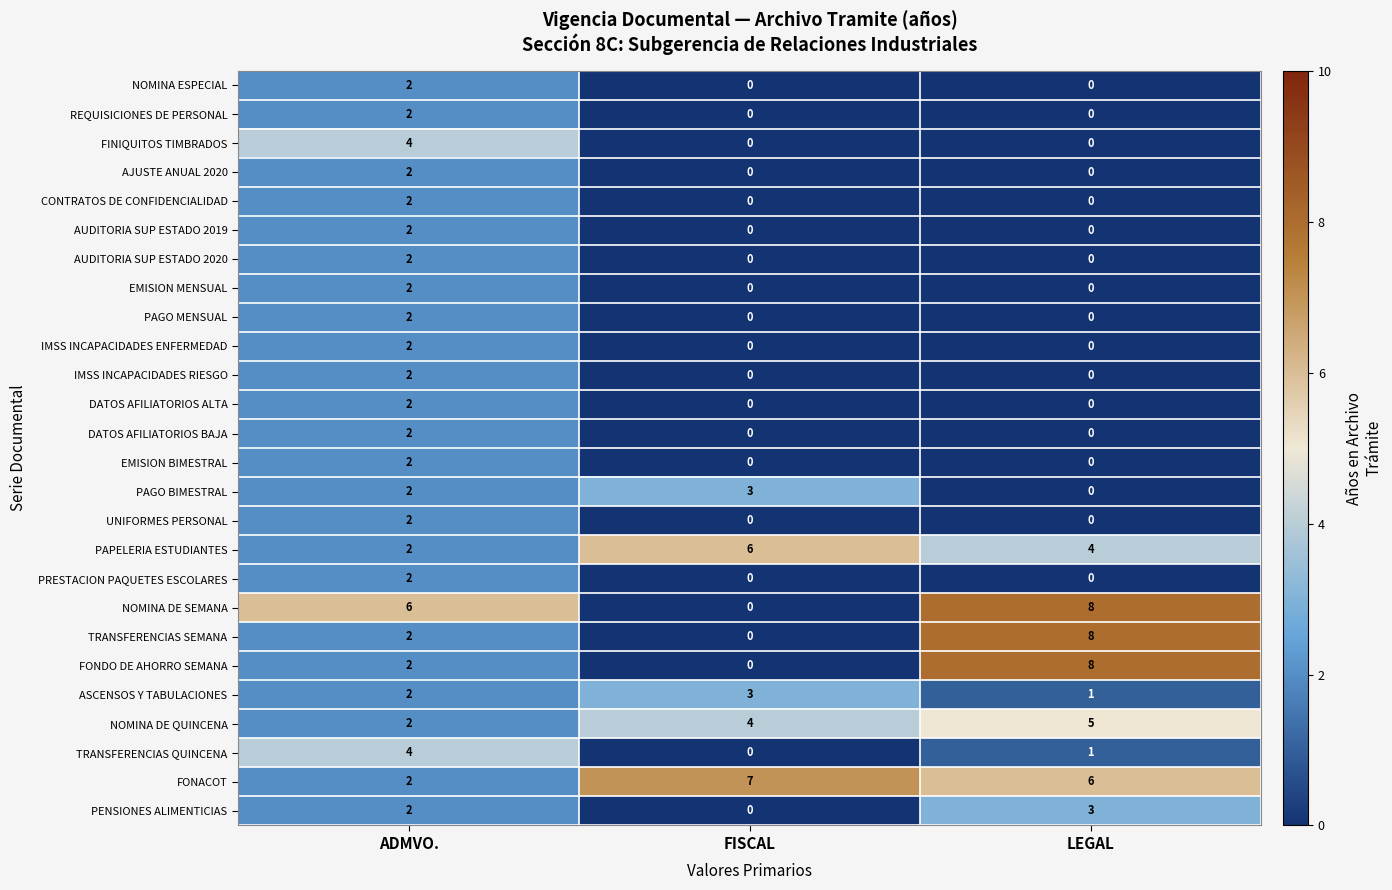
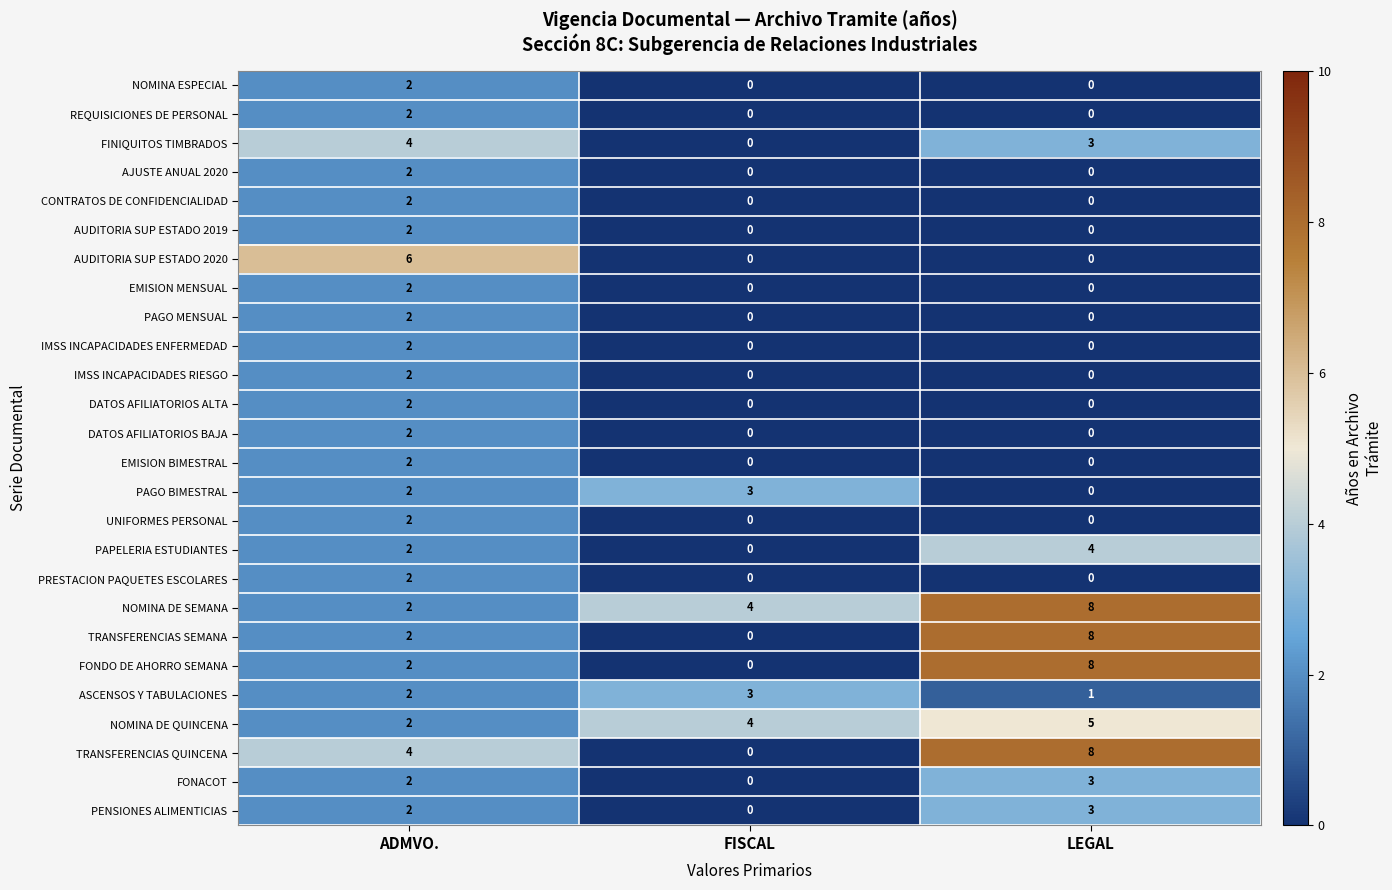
  {
    "NOMINA ESPECIAL": {
      "ADMVO.": 2,
      "FISCAL": 0,
      "LEGAL": 0
    },
    "REQUISICIONES DE PERSONAL": {
      "ADMVO.": 2,
      "FISCAL": 0,
      "LEGAL": 0
    },
    "FINIQUITOS TIMBRADOS": {
      "ADMVO.": 4,
      "FISCAL": 0,
-     "LEGAL": 0
+     "LEGAL": 3
    },
    "AJUSTE ANUAL 2020": {
      "ADMVO.": 2,
      "FISCAL": 0,
      "LEGAL": 0
    },
    "CONTRATOS DE CONFIDENCIALIDAD": {
      "ADMVO.": 2,
      "FISCAL": 0,
      "LEGAL": 0
    },
    "AUDITORIA SUP ESTADO 2019": {
      "ADMVO.": 2,
      "FISCAL": 0,
      "LEGAL": 0
    },
    "AUDITORIA SUP ESTADO 2020": {
-     "ADMVO.": 2,
+     "ADMVO.": 6,
      "FISCAL": 0,
      "LEGAL": 0
    },
    "EMISION MENSUAL": {
      "ADMVO.": 2,
      "FISCAL": 0,
      "LEGAL": 0
    },
    "PAGO MENSUAL": {
      "ADMVO.": 2,
      "FISCAL": 0,
      "LEGAL": 0
    },
    "IMSS INCAPACIDADES ENFERMEDAD": {
      "ADMVO.": 2,
      "FISCAL": 0,
      "LEGAL": 0
    },
    "IMSS INCAPACIDADES RIESGO": {
      "ADMVO.": 2,
      "FISCAL": 0,
      "LEGAL": 0
    },
    "DATOS AFILIATORIOS ALTA": {
      "ADMVO.": 2,
      "FISCAL": 0,
      "LEGAL": 0
    },
    "DATOS AFILIATORIOS BAJA": {
      "ADMVO.": 2,
      "FISCAL": 0,
      "LEGAL": 0
    },
    "EMISION BIMESTRAL": {
      "ADMVO.": 2,
      "FISCAL": 0,
      "LEGAL": 0
    },
    "PAGO BIMESTRAL": {
      "ADMVO.": 2,
      "FISCAL": 3,
      "LEGAL": 0
    },
    "UNIFORMES PERSONAL": {
      "ADMVO.": 2,
      "FISCAL": 0,
      "LEGAL": 0
    },
    "PAPELERIA ESTUDIANTES": {
      "ADMVO.": 2,
-     "FISCAL": 6,
+     "FISCAL": 0,
      "LEGAL": 4
    },
    "PRESTACION PAQUETES ESCOLARES": {
      "ADMVO.": 2,
      "FISCAL": 0,
      "LEGAL": 0
    },
    "NOMINA DE SEMANA": {
-     "ADMVO.": 6,
-     "FISCAL": 0,
+     "ADMVO.": 2,
+     "FISCAL": 4,
      "LEGAL": 8
    },
    "TRANSFERENCIAS SEMANA": {
      "ADMVO.": 2,
      "FISCAL": 0,
      "LEGAL": 8
    },
    "FONDO DE AHORRO SEMANA": {
      "ADMVO.": 2,
      "FISCAL": 0,
      "LEGAL": 8
    },
    "ASCENSOS Y TABULACIONES": {
      "ADMVO.": 2,
      "FISCAL": 3,
      "LEGAL": 1
    },
    "NOMINA DE QUINCENA": {
      "ADMVO.": 2,
      "FISCAL": 4,
      "LEGAL": 5
    },
    "TRANSFERENCIAS QUINCENA": {
      "ADMVO.": 4,
      "FISCAL": 0,
-     "LEGAL": 1
+     "LEGAL": 8
    },
    "FONACOT": {
      "ADMVO.": 2,
-     "FISCAL": 7,
-     "LEGAL": 6
+     "FISCAL": 0,
+     "LEGAL": 3
    },
    "PENSIONES ALIMENTICIAS": {
      "ADMVO.": 2,
      "FISCAL": 0,
      "LEGAL": 3
    }
  }
